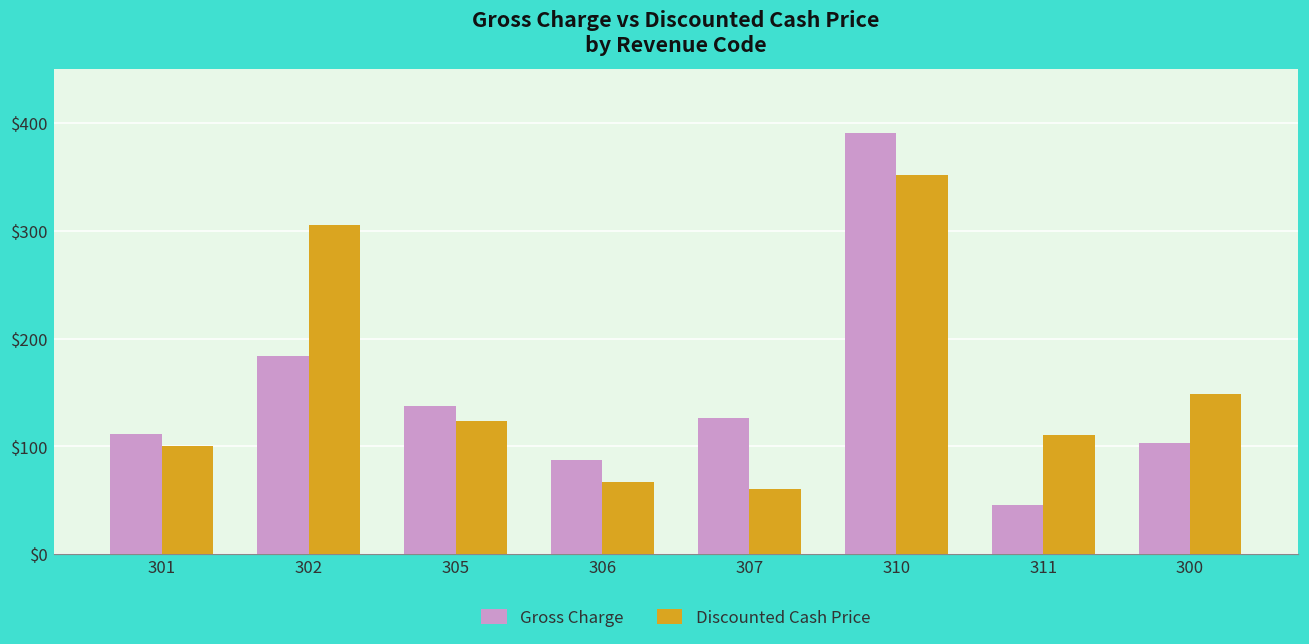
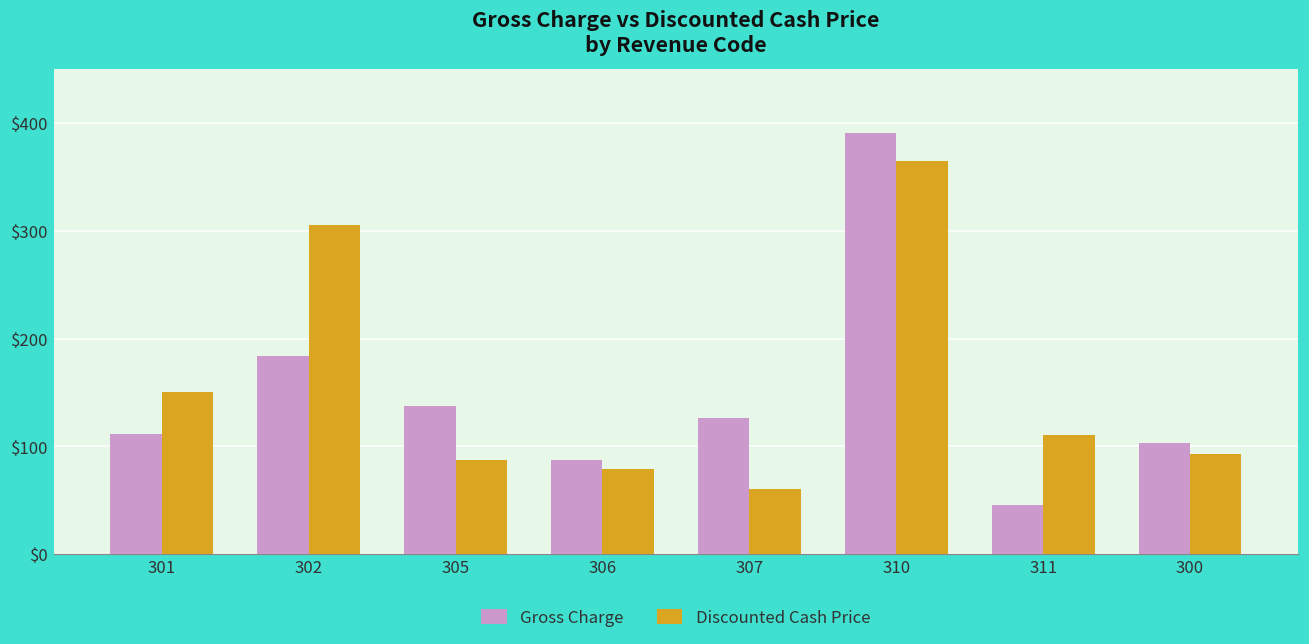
  {
    "Gross Charge": {
      "301": "$110",
      "302": "$180",
      "305": "$140",
      "306": "$90",
      "307": "$130",
      "310": "$390",
      "311": "$50",
      "300": "$100"
    },
    "Discounted Cash Price": {
-     "301": "$100",
+     "301": "$150",
      "302": "$310",
-     "305": "$120",
-     "306": "$70",
+     "305": "$90",
+     "306": "$80",
      "307": "$60",
-     "310": "$350",
+     "310": "$360",
      "311": "$110",
-     "300": "$150"
+     "300": "$90"
    }
  }
